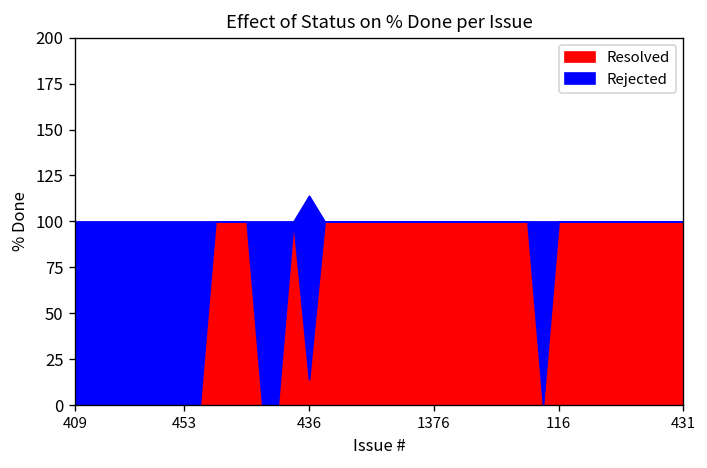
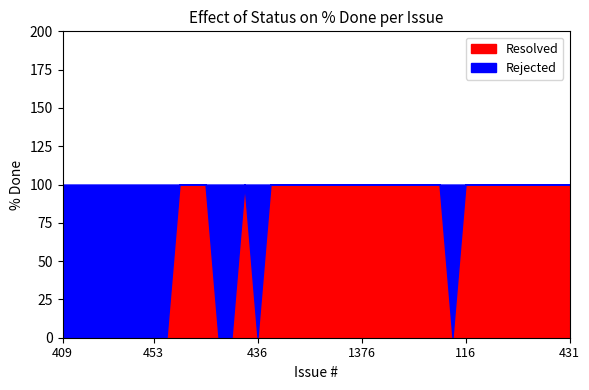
  {
    "Resolved": {
-     "436": 14
+     "436": 0
    },
    "Rejected": {
      "409": 100,
      "453": 100,
      "436": 100
    }
  }
